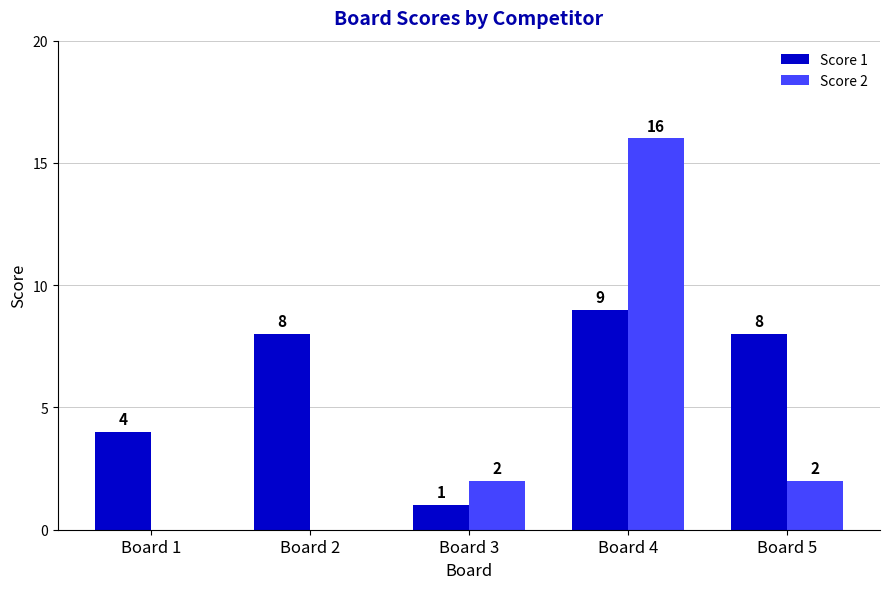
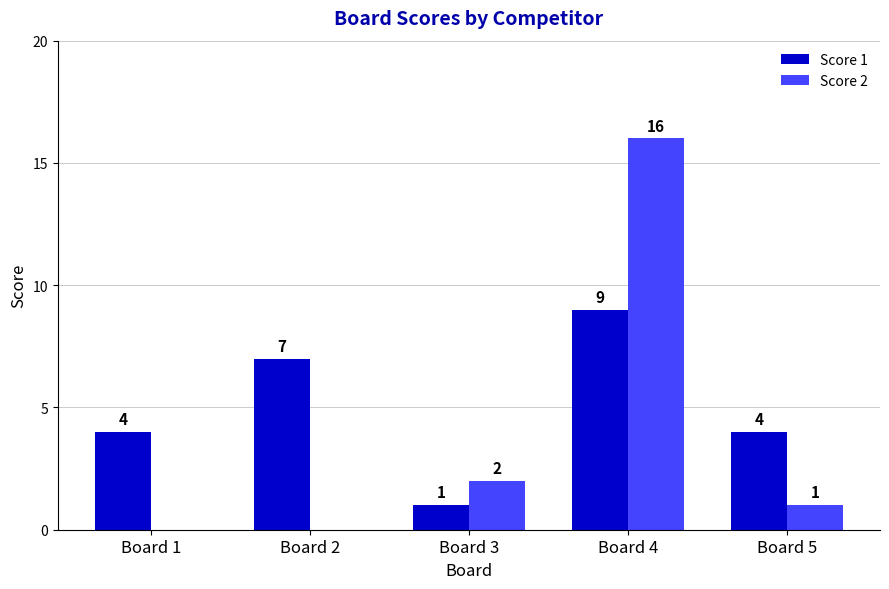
  {
    "Score 1": {
      "Board 1": 4,
-     "Board 2": 8,
+     "Board 2": 7,
      "Board 3": 1,
      "Board 4": 9,
-     "Board 5": 8
+     "Board 5": 4
    },
    "Score 2": {
      "Board 3": 2,
      "Board 4": 16,
-     "Board 5": 2
+     "Board 5": 1
    }
  }
